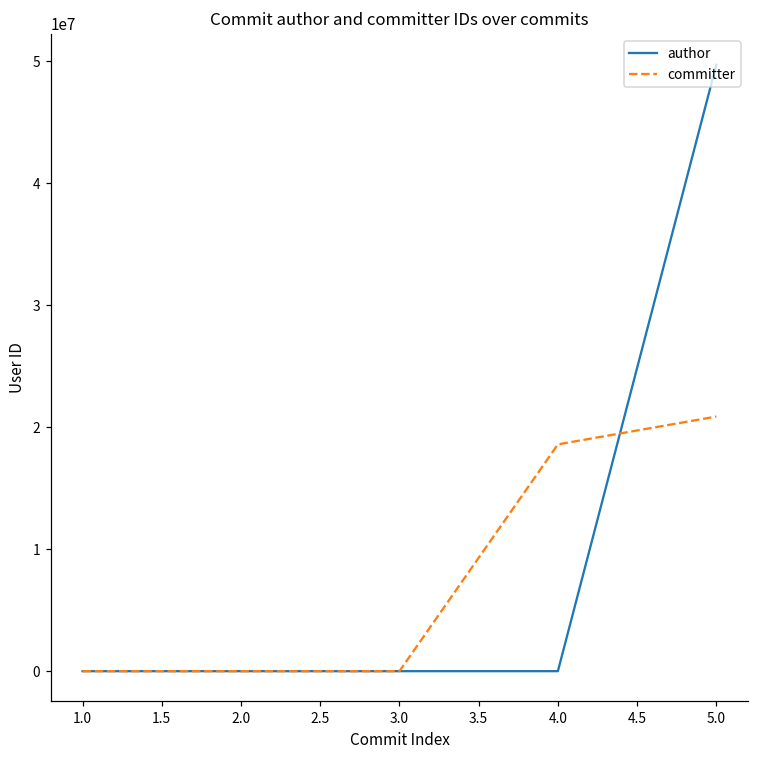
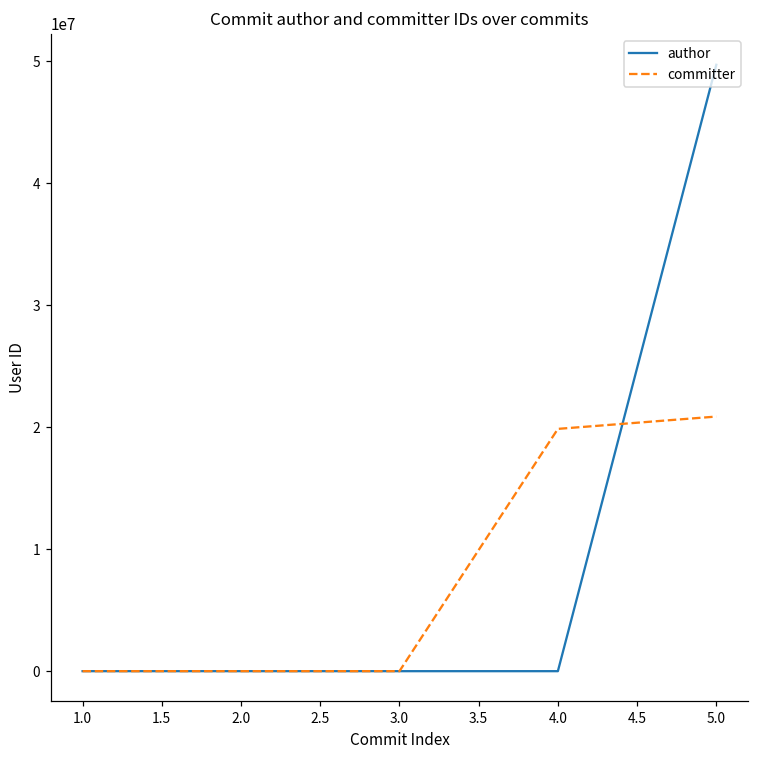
  {
    "author": {
      "4.0": 0
    },
    "committer": {
-     "4.0": 18600000,
+     "4.0": 19900000,
      "5.0": 20900000
    }
  }
